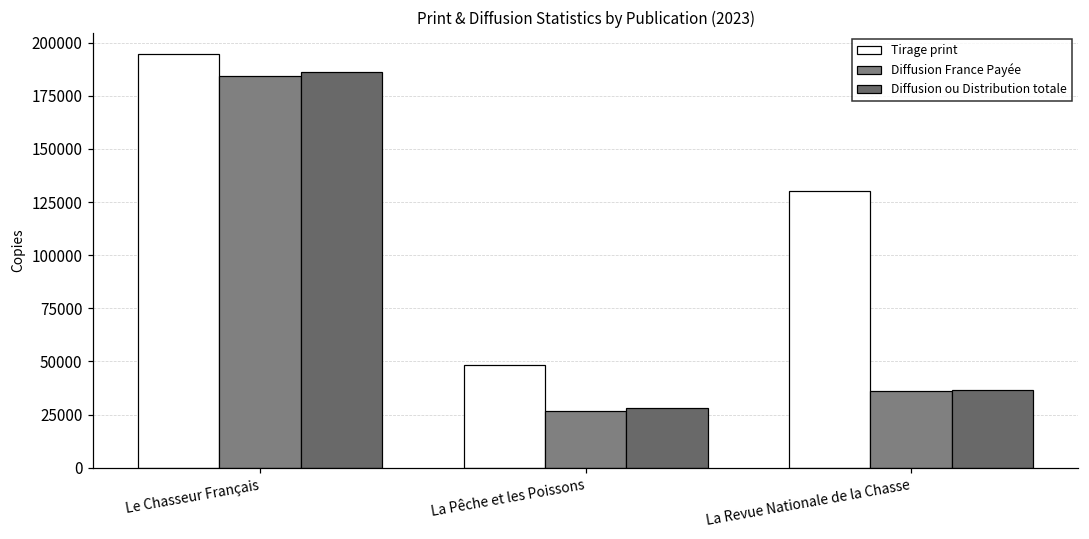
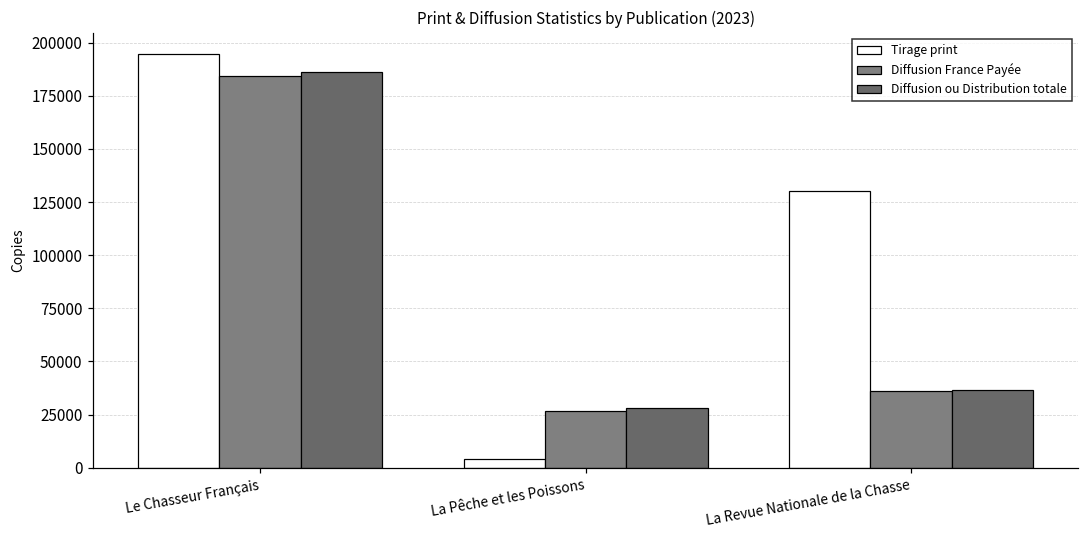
  {
    "Tirage print": {
      "Le Chasseur Français": 195000,
-     "La Pêche et les Poissons": 48000,
+     "La Pêche et les Poissons": 4000,
      "La Revue Nationale de la Chasse": 130000
    }
  }
